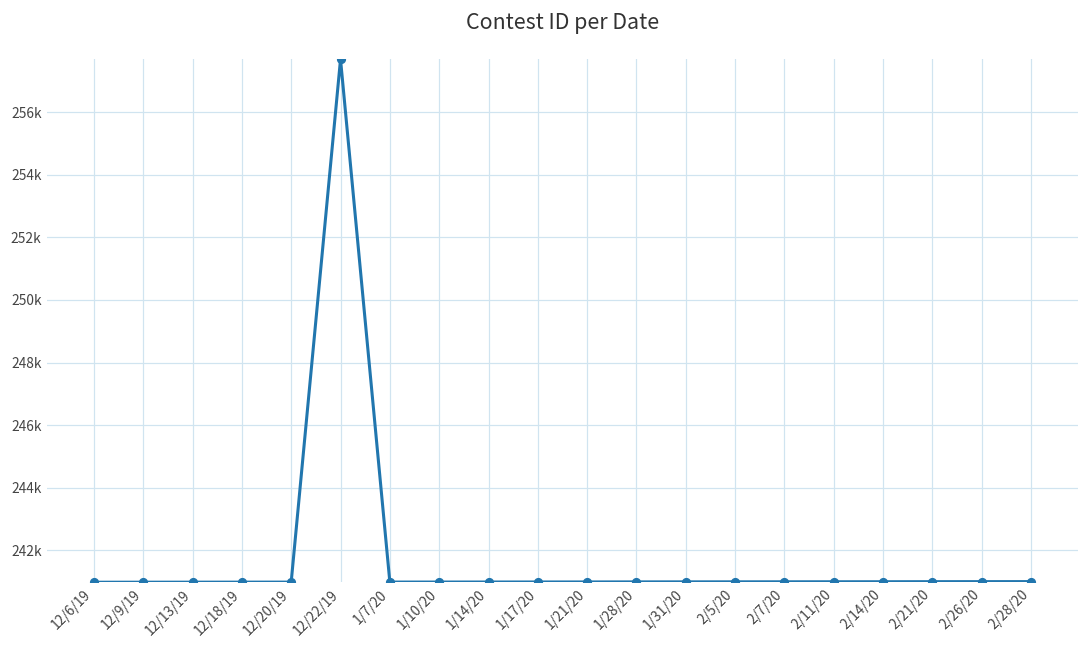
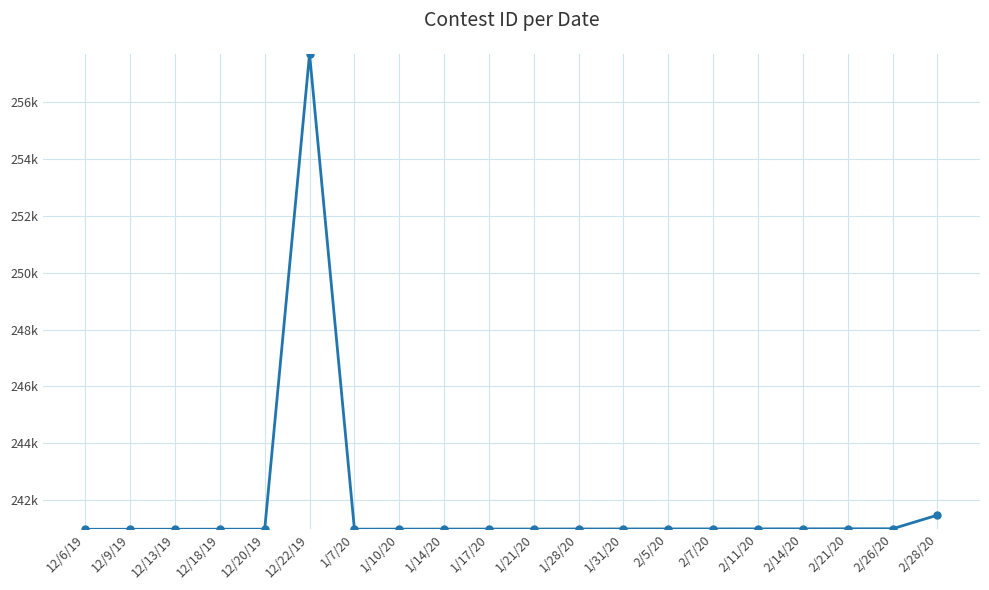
  {
    "12/6/19": 241000,
    "12/9/19": 241000,
    "12/13/19": 241000,
    "12/18/19": 241000,
    "12/20/19": 241000,
    "12/22/19": 257700,
    "1/7/20": 241000,
    "1/10/20": 241000,
    "1/14/20": 241000,
    "1/17/20": 241000,
    "1/21/20": 241000,
    "1/28/20": 241000,
    "1/31/20": 241000,
    "2/5/20": 241000,
    "2/7/20": 241000,
    "2/11/20": 241000,
    "2/14/20": 241000,
    "2/21/20": 241000,
    "2/26/20": 241000,
-   "2/28/20": 241000
+   "2/28/20": 241500
  }
